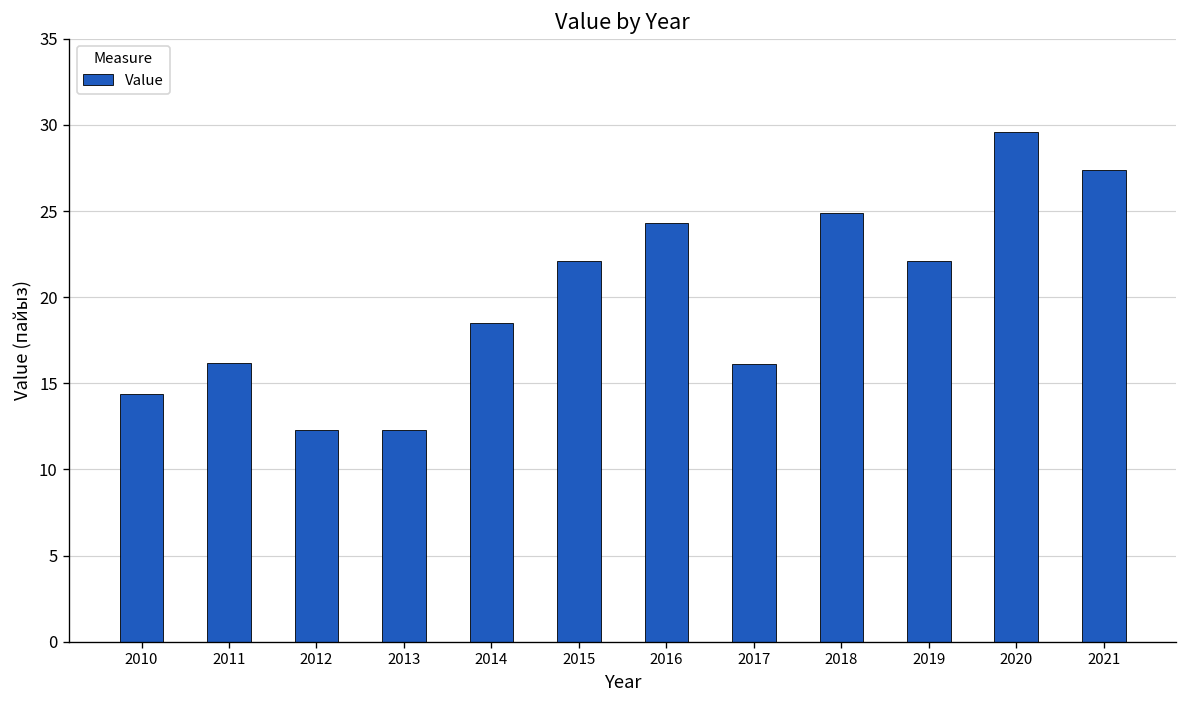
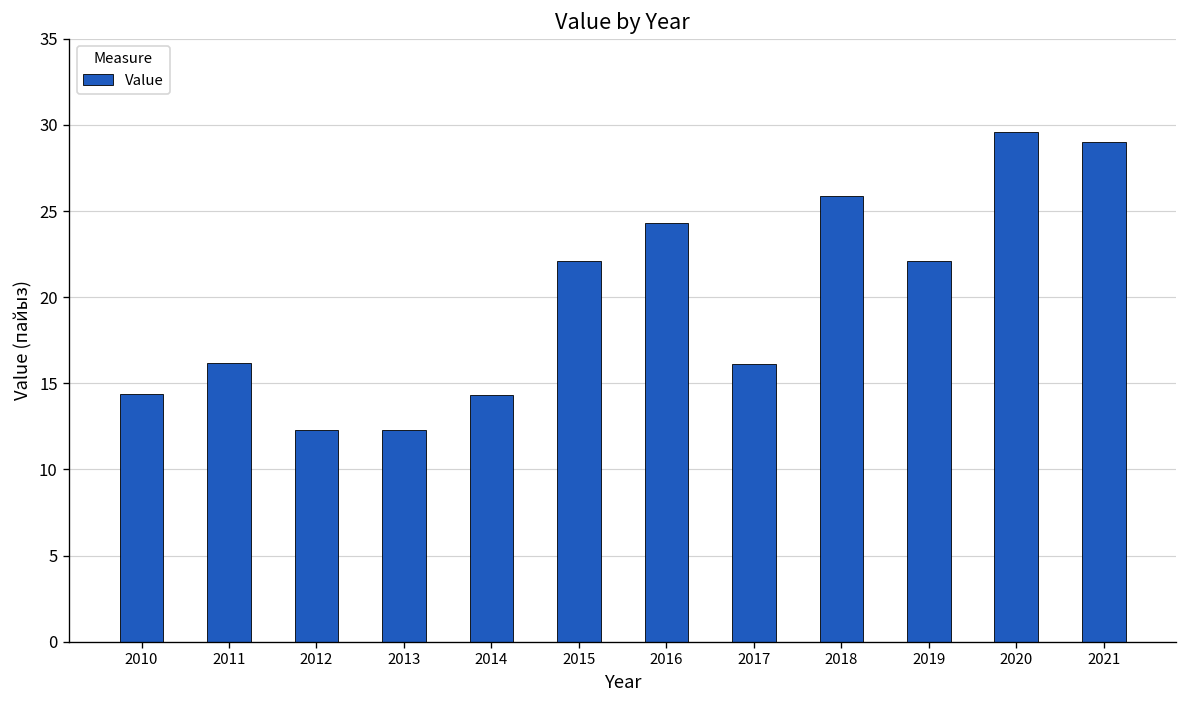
  {
    "2010": 14.4,
    "2011": 16.2,
    "2012": 12.3,
    "2013": 12.3,
-   "2014": 18.5,
+   "2014": 14.3,
    "2015": 22.1,
    "2016": 24.3,
    "2017": 16.1,
-   "2018": 24.9,
+   "2018": 25.9,
    "2019": 22.1,
    "2020": 29.6,
-   "2021": 27.4
+   "2021": 29.0
  }
